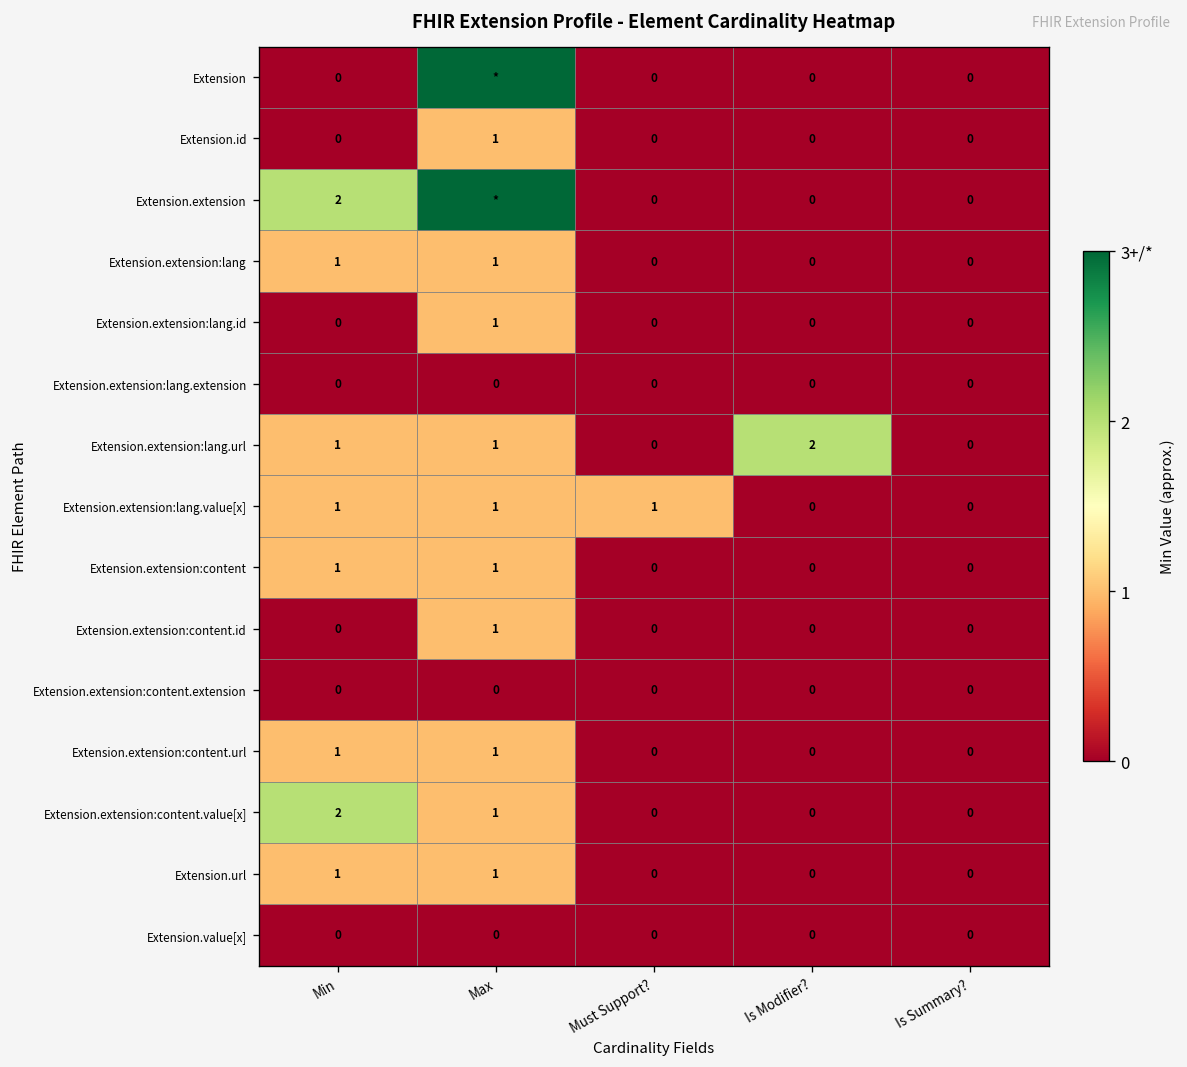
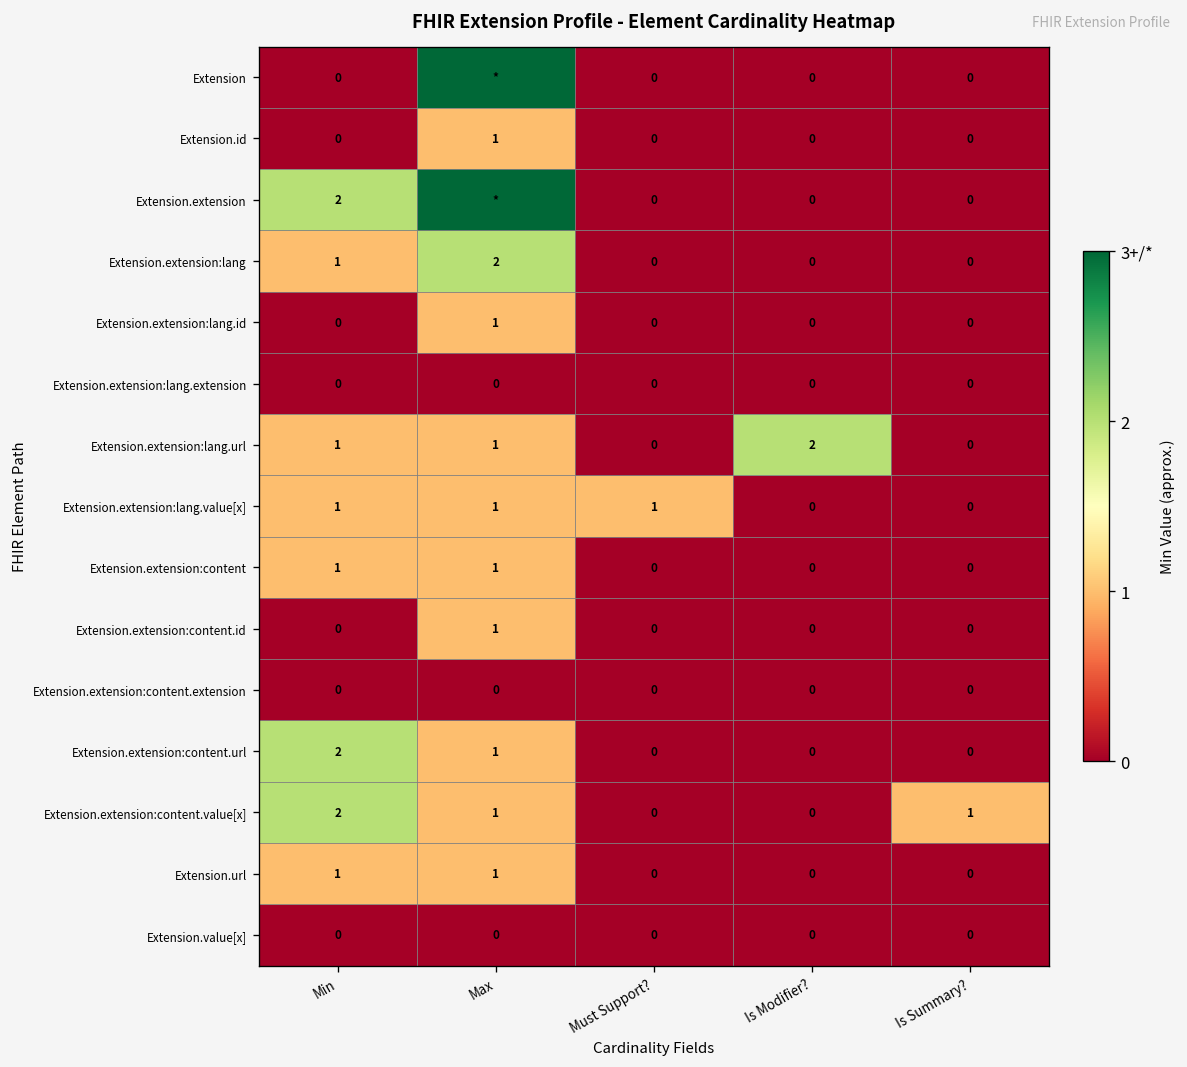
  {
    "Extension": {
      "Min": 0,
      "Must Support?": 0,
      "Is Modifier?": 0,
      "Is Summary?": 0
    },
    "Extension.id": {
      "Min": 0,
      "Max": 1,
      "Must Support?": 0,
      "Is Modifier?": 0,
      "Is Summary?": 0
    },
    "Extension.extension": {
      "Min": 2,
      "Must Support?": 0,
      "Is Modifier?": 0,
      "Is Summary?": 0
    },
    "Extension.extension:lang": {
      "Min": 1,
-     "Max": 1,
+     "Max": 2,
      "Must Support?": 0,
      "Is Modifier?": 0,
      "Is Summary?": 0
    },
    "Extension.extension:lang.id": {
      "Min": 0,
      "Max": 1,
      "Must Support?": 0,
      "Is Modifier?": 0,
      "Is Summary?": 0
    },
    "Extension.extension:lang.extension": {
      "Min": 0,
      "Max": 0,
      "Must Support?": 0,
      "Is Modifier?": 0,
      "Is Summary?": 0
    },
    "Extension.extension:lang.url": {
      "Min": 1,
      "Max": 1,
      "Must Support?": 0,
      "Is Modifier?": 2,
      "Is Summary?": 0
    },
    "Extension.extension:lang.value[x]": {
      "Min": 1,
      "Max": 1,
      "Must Support?": 1,
      "Is Modifier?": 0,
      "Is Summary?": 0
    },
    "Extension.extension:content": {
      "Min": 1,
      "Max": 1,
      "Must Support?": 0,
      "Is Modifier?": 0,
      "Is Summary?": 0
    },
    "Extension.extension:content.id": {
      "Min": 0,
      "Max": 1,
      "Must Support?": 0,
      "Is Modifier?": 0,
      "Is Summary?": 0
    },
    "Extension.extension:content.extension": {
      "Min": 0,
      "Max": 0,
      "Must Support?": 0,
      "Is Modifier?": 0,
      "Is Summary?": 0
    },
    "Extension.extension:content.url": {
-     "Min": 1,
+     "Min": 2,
      "Max": 1,
      "Must Support?": 0,
      "Is Modifier?": 0,
      "Is Summary?": 0
    },
    "Extension.extension:content.value[x]": {
      "Min": 2,
      "Max": 1,
      "Must Support?": 0,
      "Is Modifier?": 0,
-     "Is Summary?": 0
+     "Is Summary?": 1
    },
    "Extension.url": {
      "Min": 1,
      "Max": 1,
      "Must Support?": 0,
      "Is Modifier?": 0,
      "Is Summary?": 0
    },
    "Extension.value[x]": {
      "Min": 0,
      "Max": 0,
      "Must Support?": 0,
      "Is Modifier?": 0,
      "Is Summary?": 0
    }
  }
